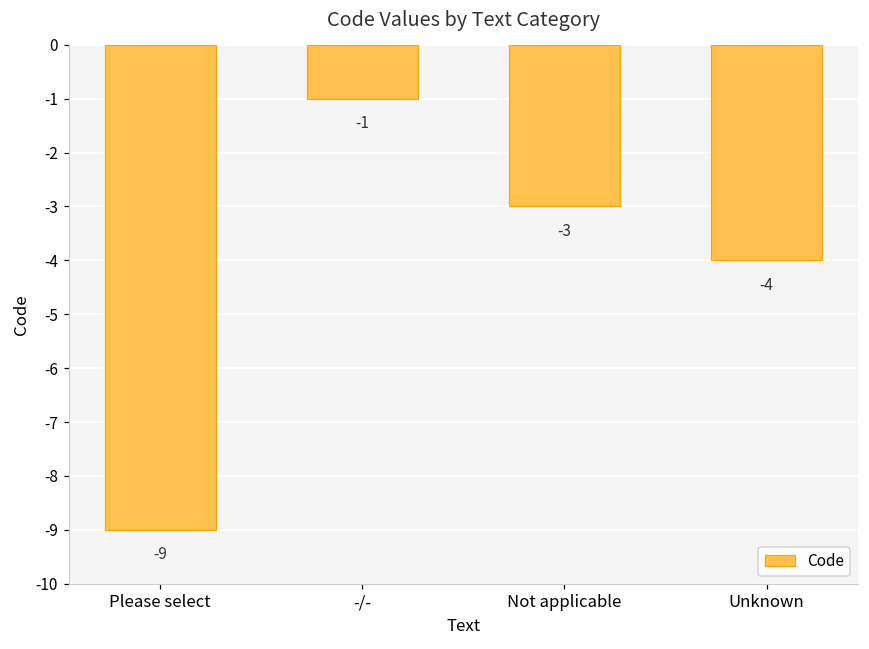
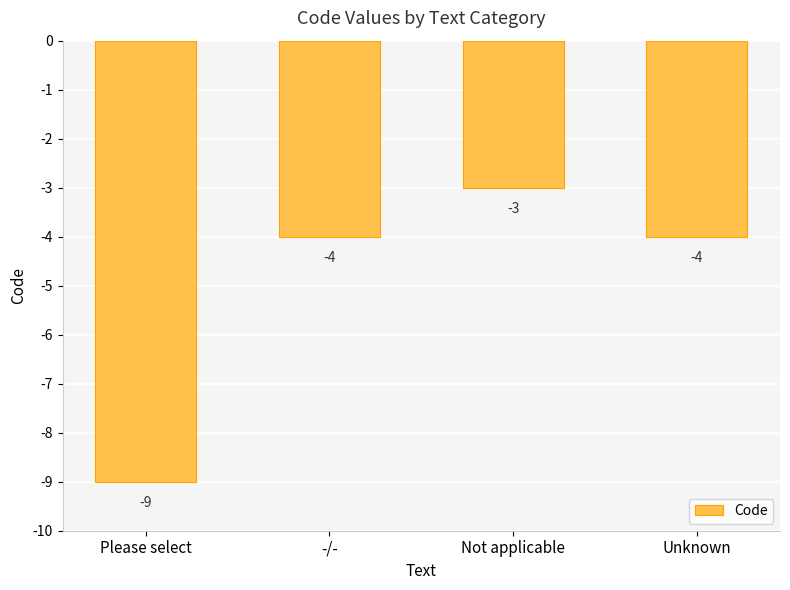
  {
    "Please select": -9,
-   "-/-": -1,
+   "-/-": -4,
    "Not applicable": -3,
    "Unknown": -4
  }
